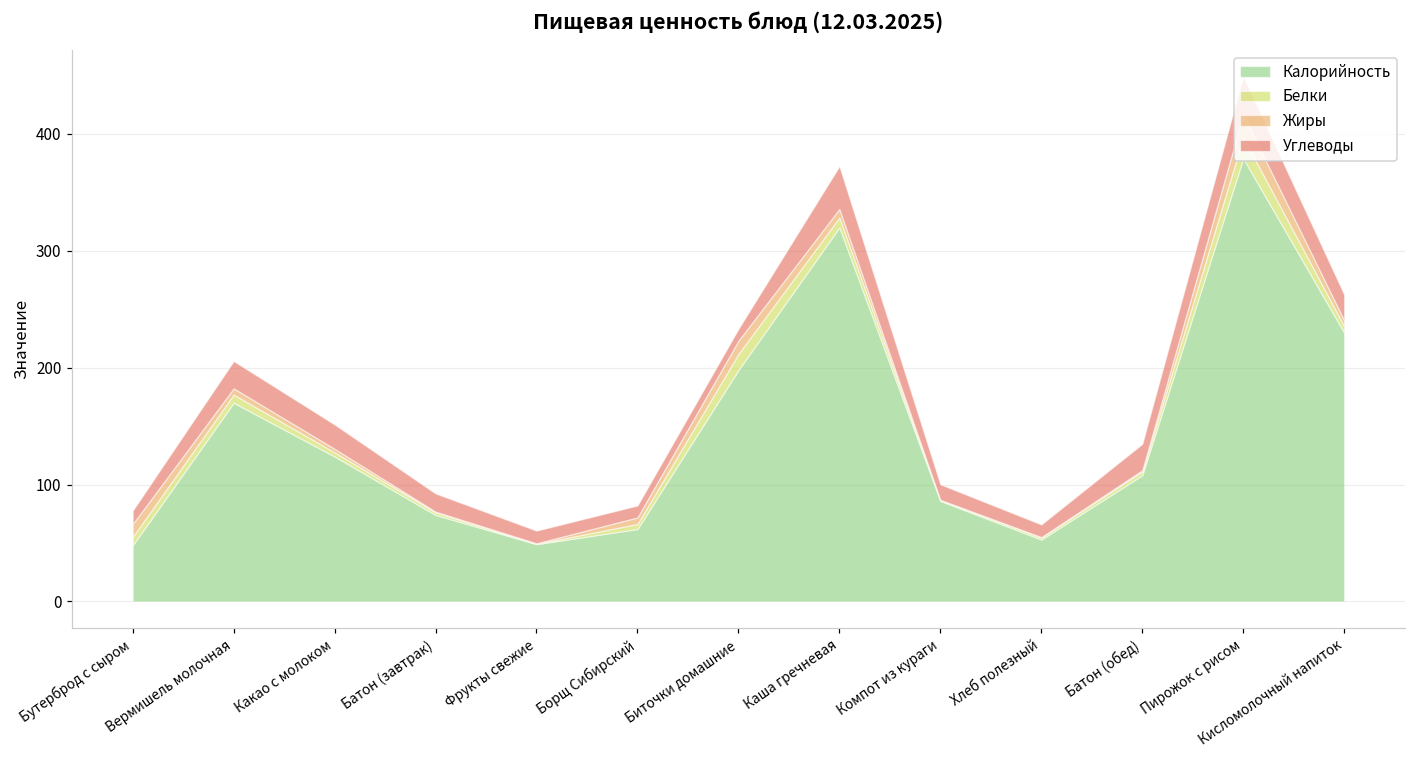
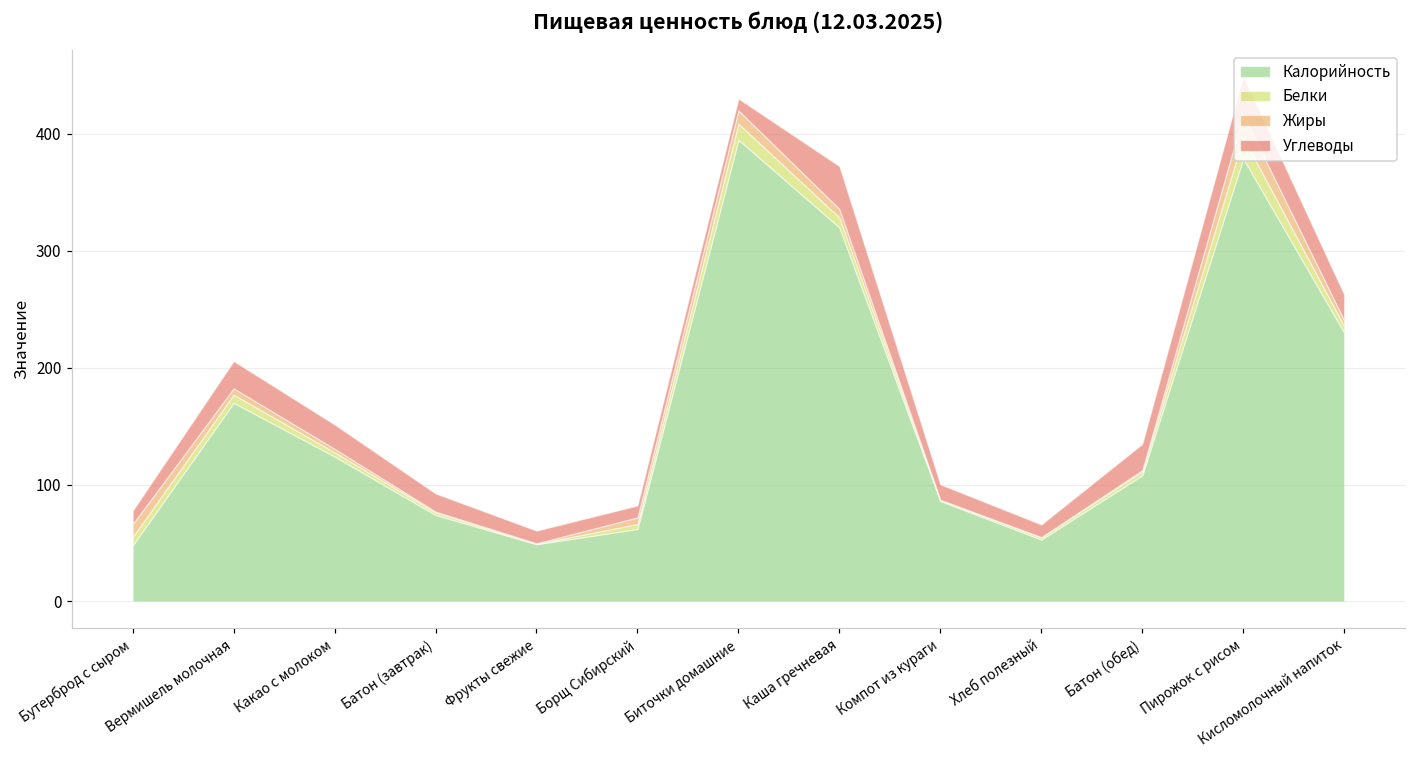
  {
    "Калорийность": {
      "Бутерброд с сыром": 48,
      "Вермишель молочная": 170,
      "Какао с молоком": 124,
      "Борщ Сибирский": 62,
-     "Биточки домашние": 198,
+     "Биточки домашние": 395,
      "Каша гречневая": 320,
      "Батон (обед)": 108,
      "Пирожок с рисом": 379,
      "Кисломолочный напиток": 230
    }
  }
